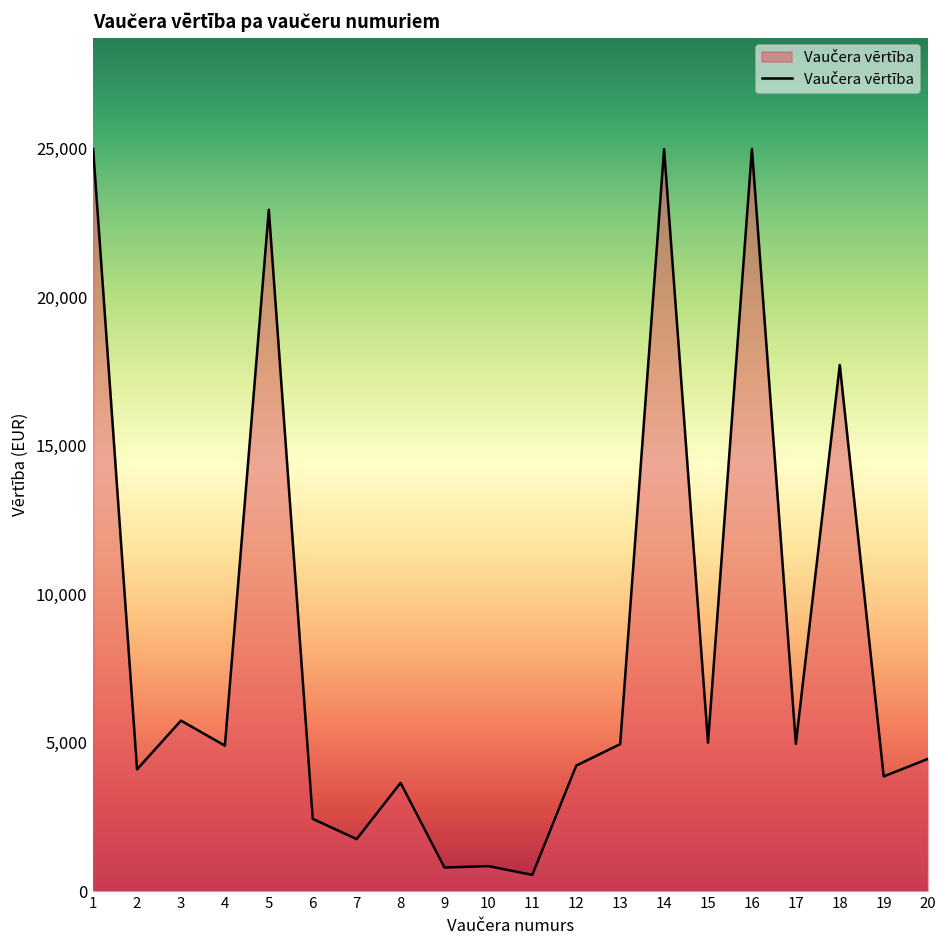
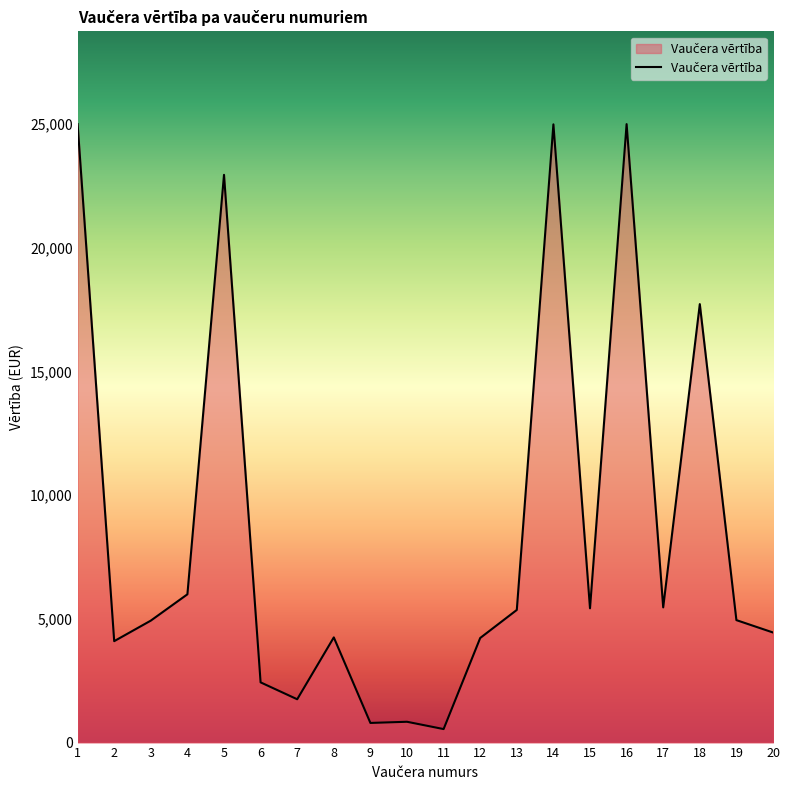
  {
    "1": "25,000",
    "2": "4,100",
-   "3": "5,700",
-   "4": "4,900",
+   "3": "4,900",
+   "4": "6,000",
    "5": "23,000",
    "6": "2,400",
    "7": "1,800",
-   "8": "3,600",
+   "8": "4,300",
    "9": "800",
    "10": "800",
    "11": "500",
    "12": "4,200",
-   "13": "5,000",
+   "13": "5,400",
    "14": "25,000",
-   "15": "5,000",
+   "15": "5,400",
    "16": "25,000",
-   "17": "5,000",
+   "17": "5,500",
    "18": "17,700",
-   "19": "3,900",
+   "19": "5,000",
    "20": "4,500"
  }
